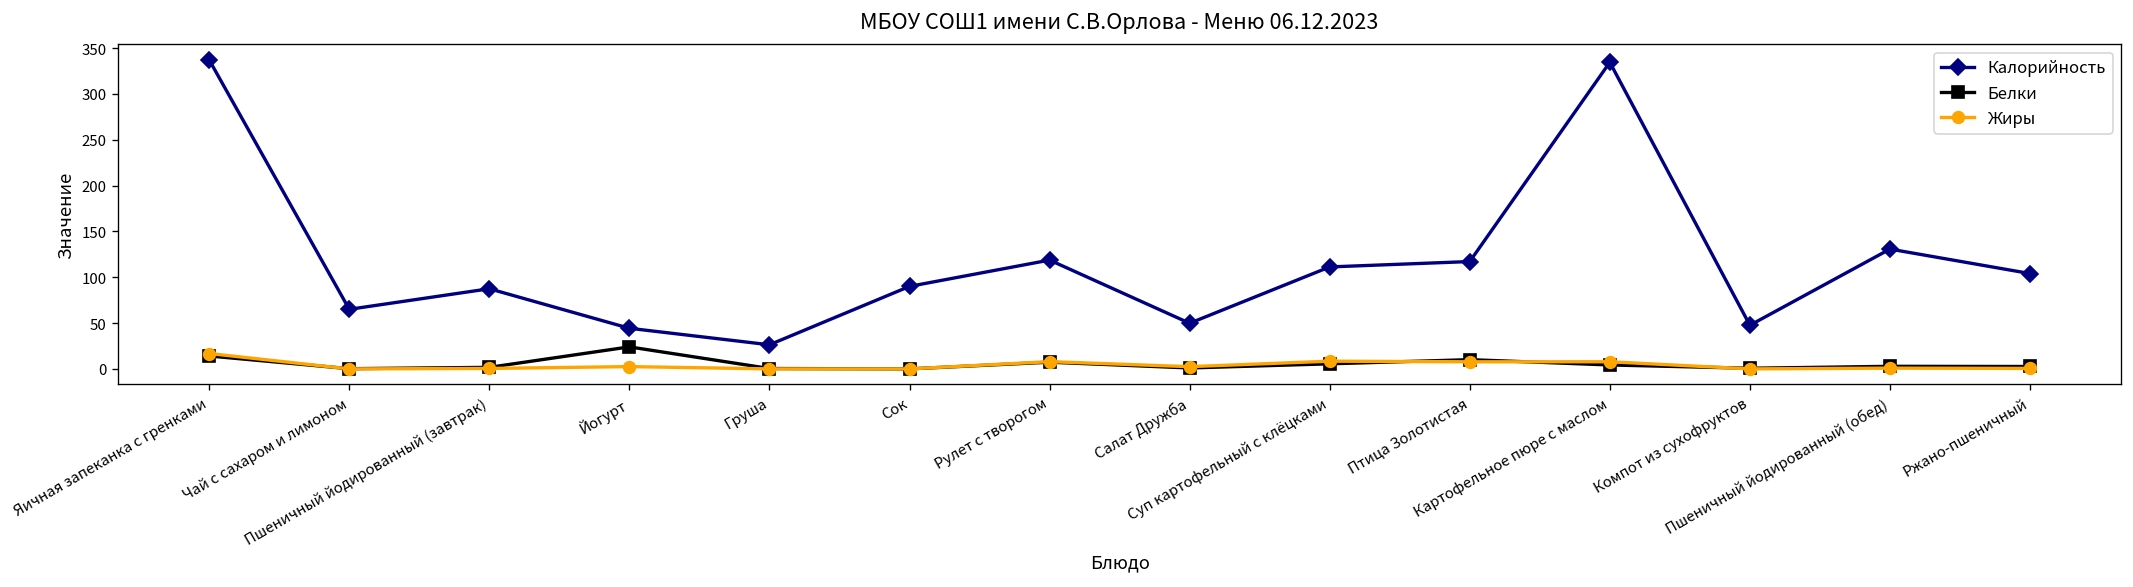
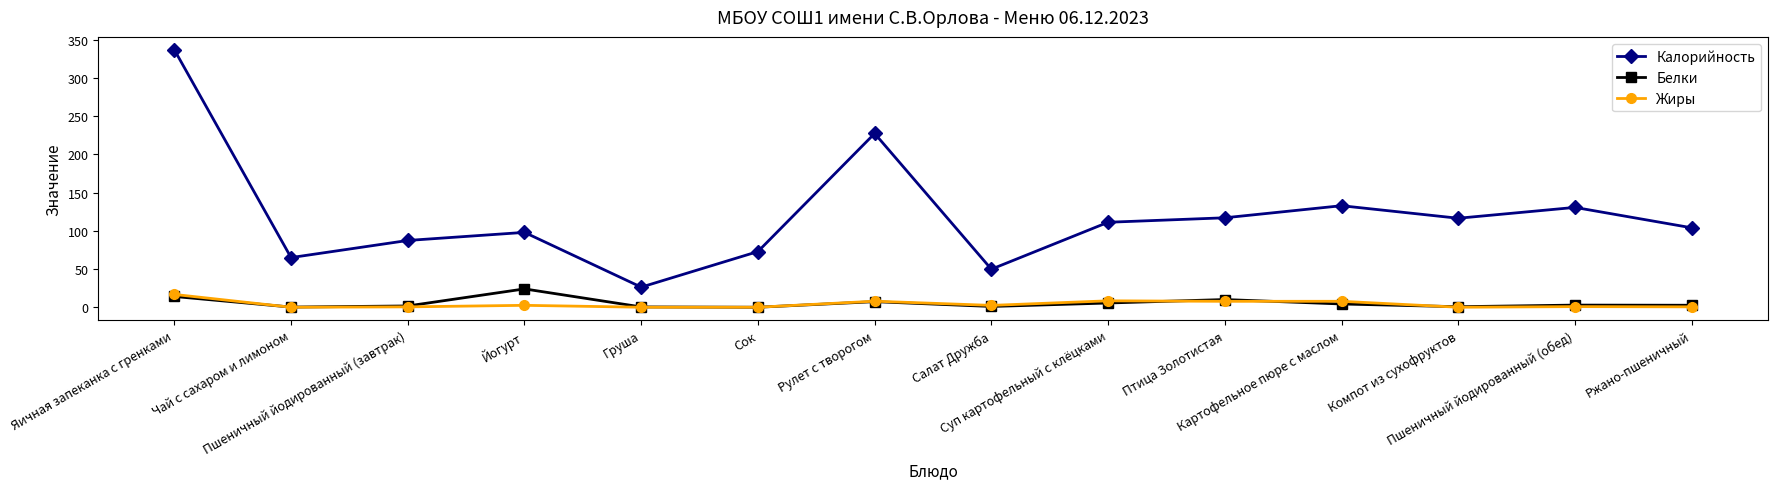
  {
    "Калорийность": {
      "Яичная запеканка с гренками": 340,
      "Чай с сахаром и лимоном": 70,
      "Пшеничный йодированный (завтрак)": 90,
-     "Йогурт": 40,
+     "Йогурт": 100,
      "Груша": 30,
-     "Сок": 90,
-     "Рулет с творогом": 120,
+     "Сок": 70,
+     "Рулет с творогом": 230,
      "Салат Дружба": 50,
      "Суп картофельный с клёцками": 110,
      "Птица Золотистая": 120,
-     "Картофельное пюре с маслом": 330,
-     "Компот из сухофруктов": 50,
+     "Картофельное пюре с маслом": 130,
+     "Компот из сухофруктов": 120,
      "Пшеничный йодированный (обед)": 130,
      "Ржано-пшеничный": 100
    },
    "Белки": {
      "Йогурт": 20,
      "Картофельное пюре с маслом": 0
    },
    "Жиры": {
      "Йогурт": 0,
      "Картофельное пюре с маслом": 10
    }
  }
